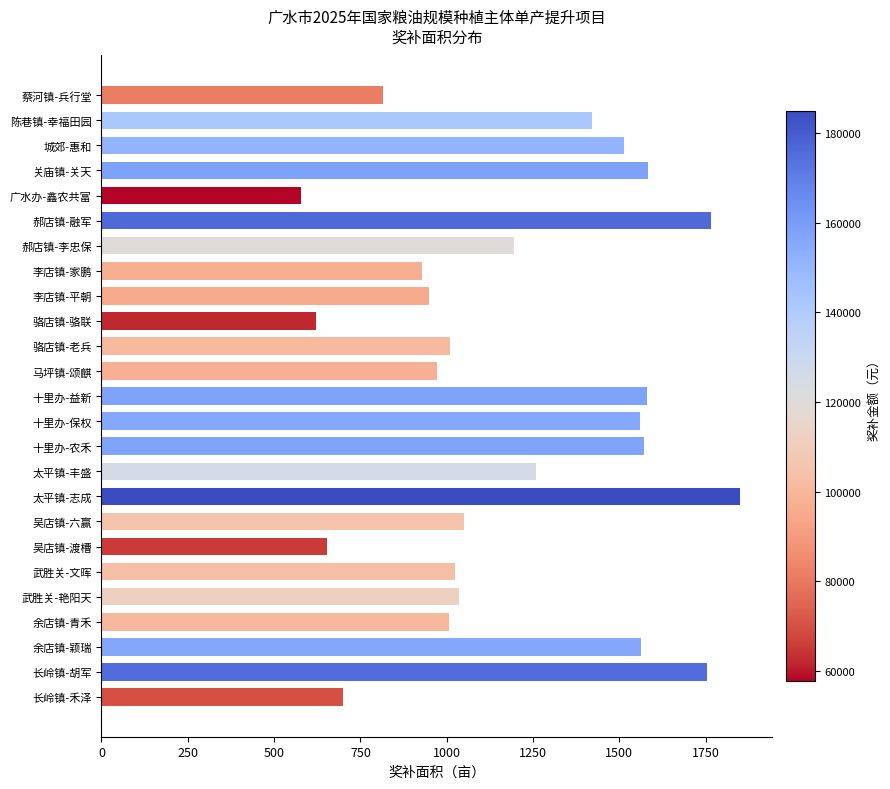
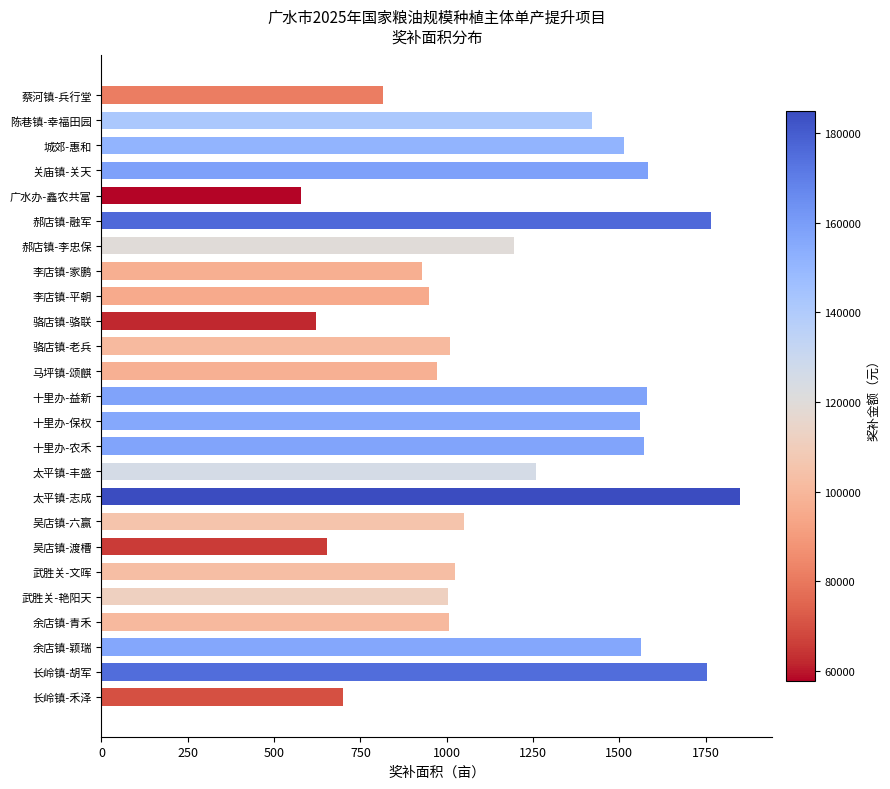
  {
    "蔡河镇-兵行堂": 820,
    "陈巷镇-幸福田园": 1420,
    "城郊-惠和": 1520,
    "关庙镇-关天": 1580,
    "广水办-鑫农共富": 580,
    "郝店镇-融军": 1770,
    "郝店镇-李忠保": 1200,
    "李店镇-家鹏": 930,
    "李店镇-平朝": 950,
    "骆店镇-骆联": 620,
    "骆店镇-老兵": 1010,
    "马坪镇-颂麒": 970,
    "十里办-益新": 1580,
    "十里办-保权": 1560,
    "十里办-农禾": 1570,
    "太平镇-丰盛": 1260,
    "太平镇-志成": 1850,
    "吴店镇-六赢": 1050,
    "吴店镇-渡槽": 650,
    "武胜关-文晖": 1030,
-   "武胜关-艳阳天": 1040,
+   "武胜关-艳阳天": 1010,
    "余店镇-青禾": 1010,
    "余店镇-颖瑞": 1560,
    "长岭镇-胡军": 1760,
    "长岭镇-禾泽": 700
  }
